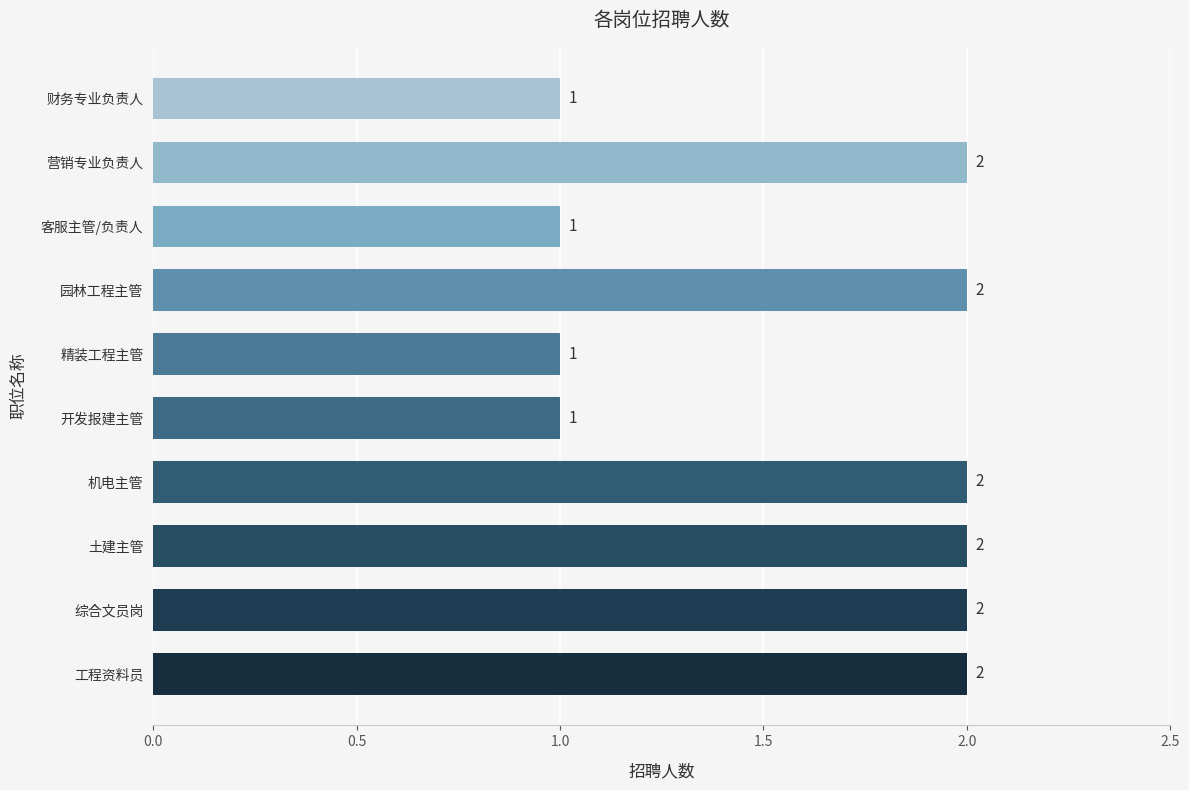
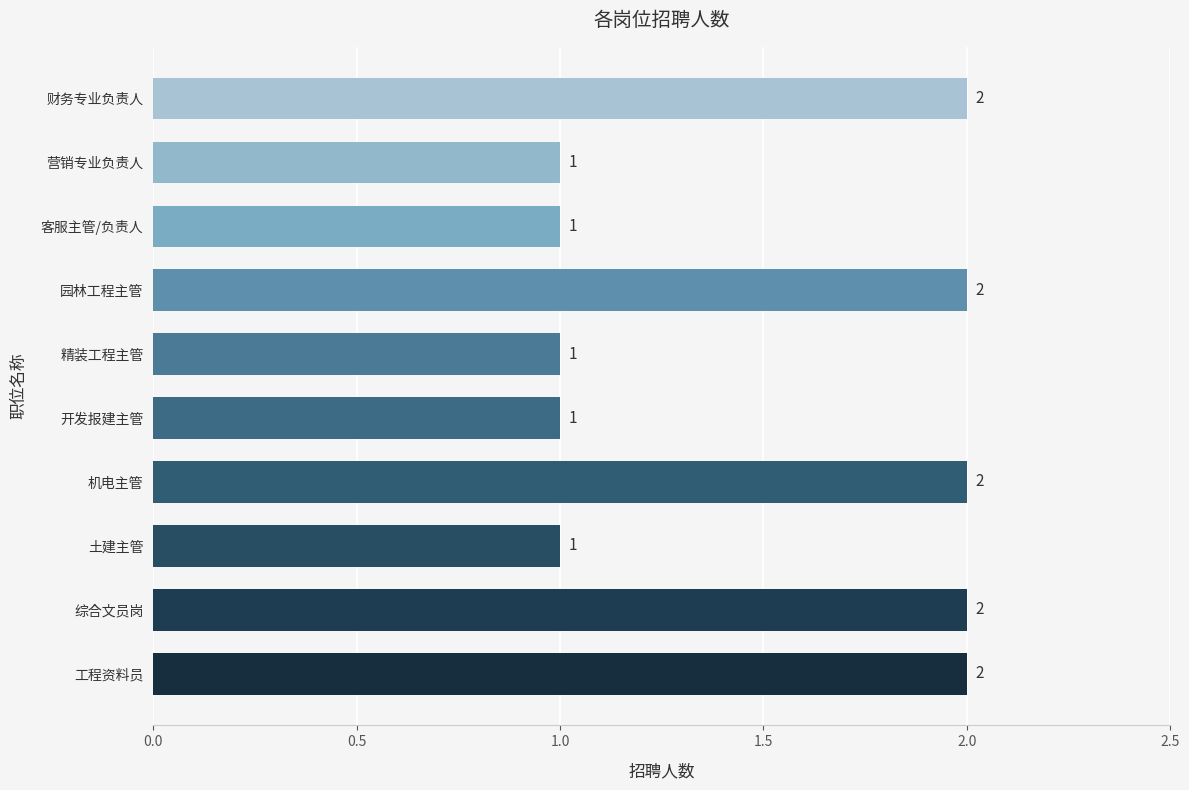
  {
-   "财务专业负责人": 1,
-   "营销专业负责人": 2,
+   "财务专业负责人": 2,
+   "营销专业负责人": 1,
    "客服主管/负责人": 1,
    "园林工程主管": 2,
    "精装工程主管": 1,
    "开发报建主管": 1,
    "机电主管": 2,
-   "土建主管": 2,
+   "土建主管": 1,
    "综合文员岗": 2,
    "工程资料员": 2
  }
